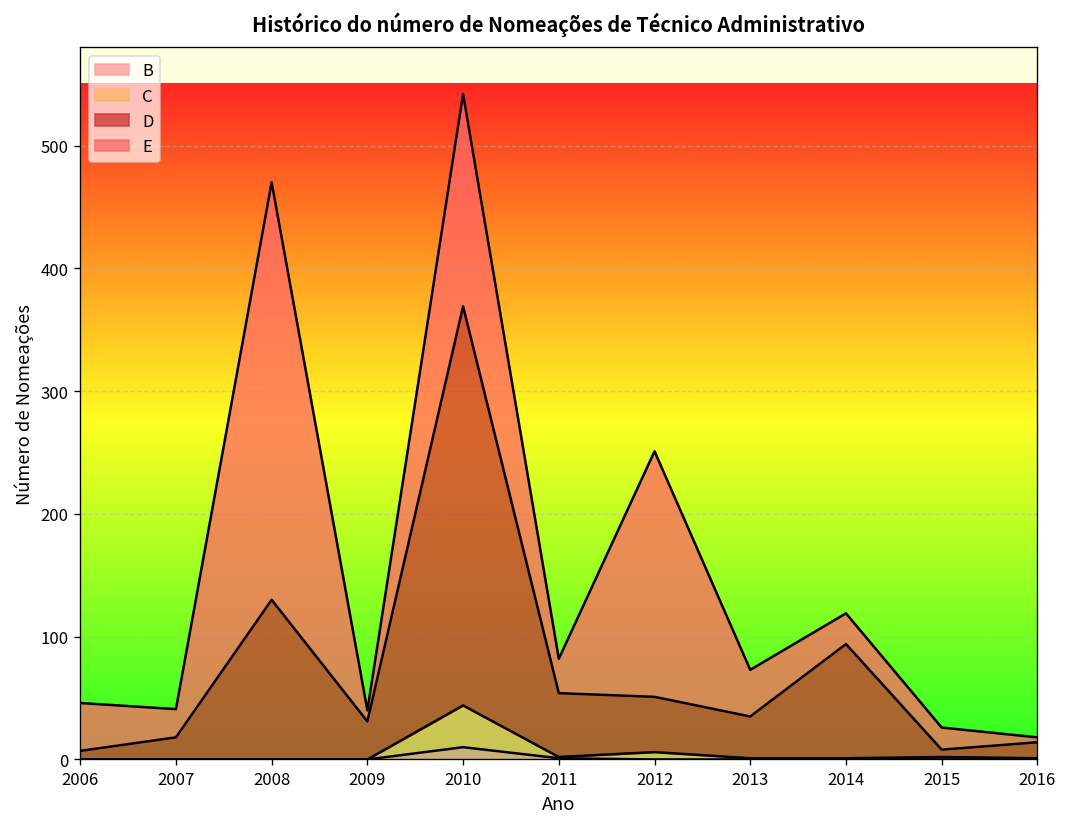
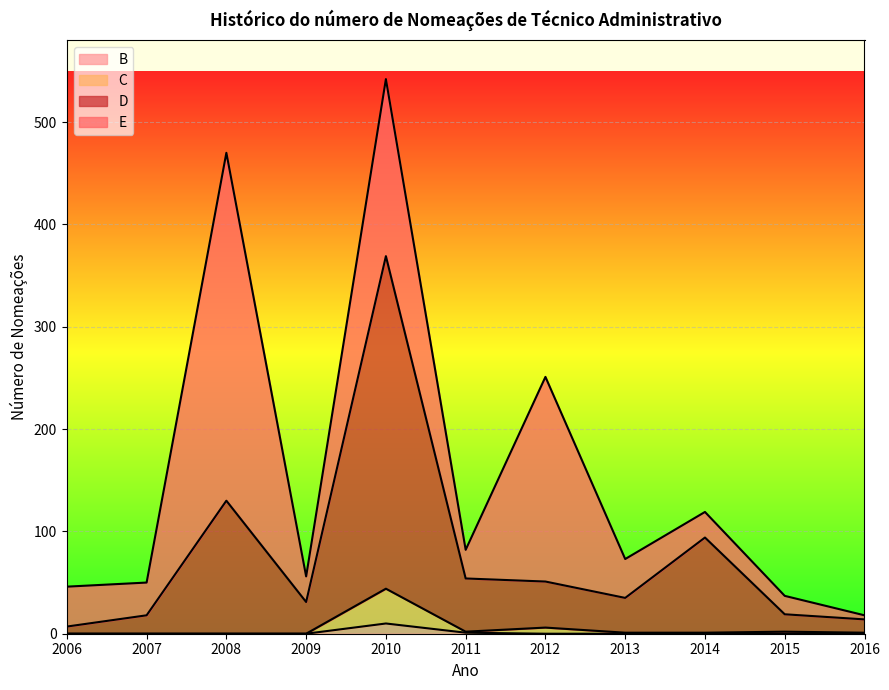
  {
    "D": {
      "2006": 7,
      "2007": 18,
      "2008": 130,
      "2009": 31,
      "2010": 325,
      "2011": 52,
      "2012": 45,
      "2013": 34,
      "2014": 93,
-     "2015": 6,
+     "2015": 17,
      "2016": 13
    },
    "E": {
      "2006": 39,
-     "2007": 23,
+     "2007": 32,
      "2008": 340,
-     "2009": 9,
+     "2009": 25,
      "2010": 173,
      "2011": 28,
      "2012": 200,
      "2013": 38,
      "2014": 25,
      "2015": 18,
      "2016": 4
    }
  }
